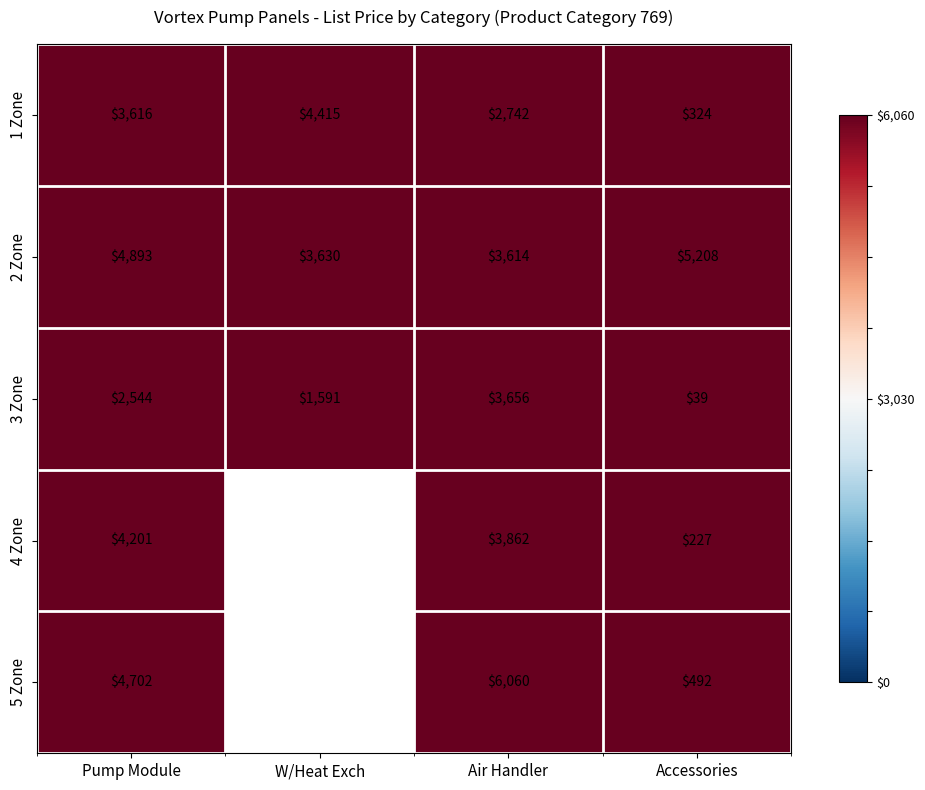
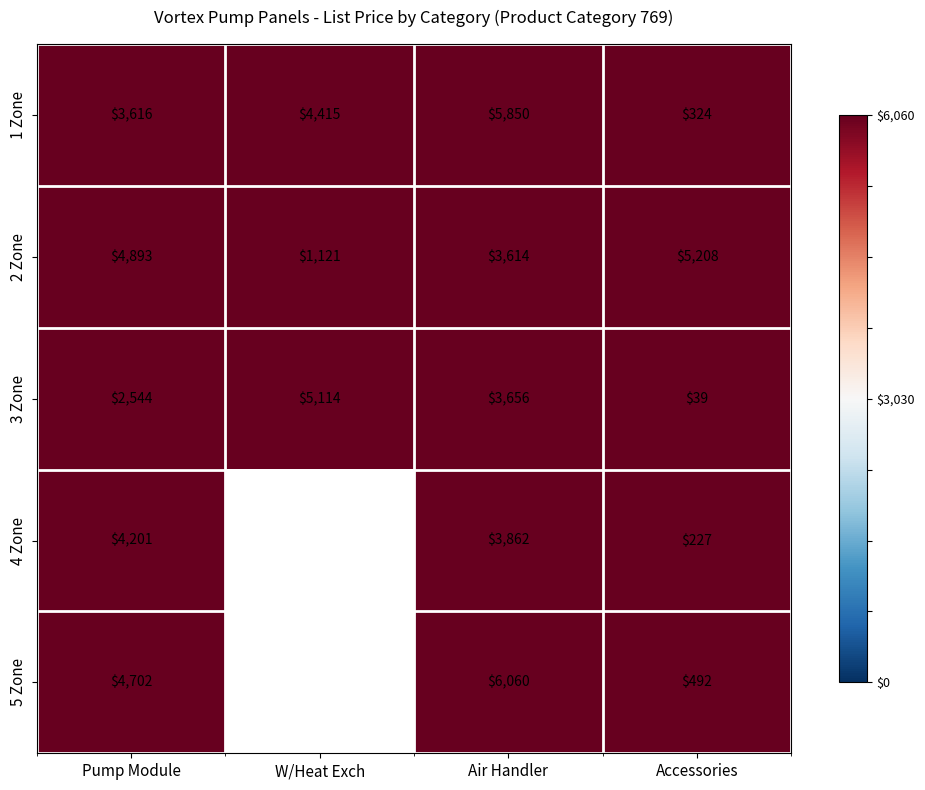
  {
    "1 Zone": {
      "Pump Module": "$3,616",
      "W/Heat Exch": "$4,415",
-     "Air Handler": "$2,742",
+     "Air Handler": "$5,850",
      "Accessories": "$324"
    },
    "2 Zone": {
      "Pump Module": "$4,893",
-     "W/Heat Exch": "$3,630",
+     "W/Heat Exch": "$1,121",
      "Air Handler": "$3,614",
      "Accessories": "$5,208"
    },
    "3 Zone": {
      "Pump Module": "$2,544",
-     "W/Heat Exch": "$1,591",
+     "W/Heat Exch": "$5,114",
      "Air Handler": "$3,656",
      "Accessories": "$39"
    },
    "4 Zone": {
      "Pump Module": "$4,201",
      "Air Handler": "$3,862",
      "Accessories": "$227"
    },
    "5 Zone": {
      "Pump Module": "$4,702",
      "Air Handler": "$6,060",
      "Accessories": "$492"
    }
  }
